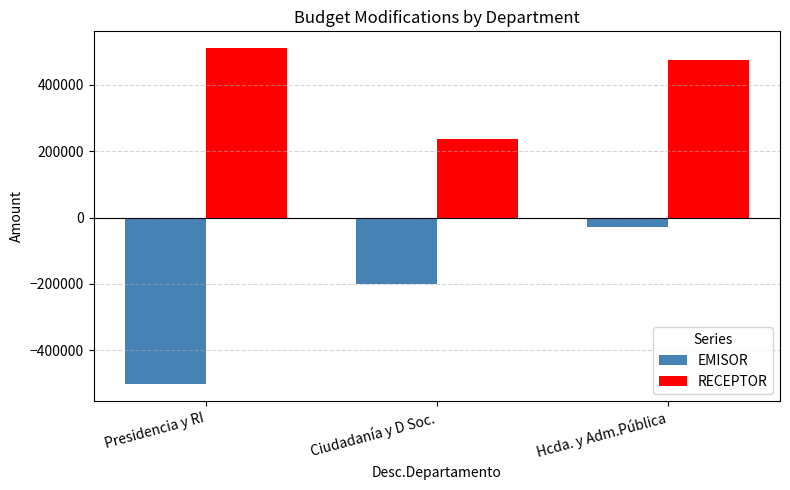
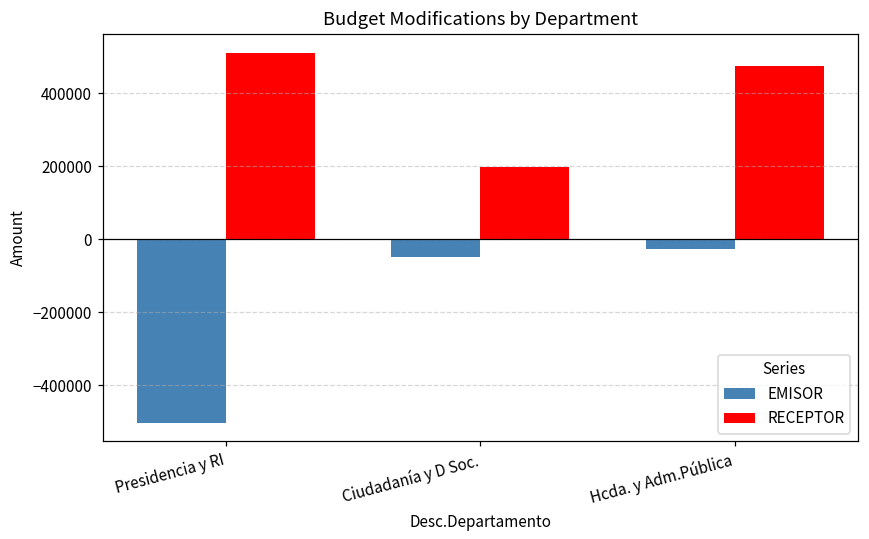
  {
    "EMISOR": {
      "Presidencia y RI": -500000,
-     "Ciudadanía y D Soc.": -200000,
+     "Ciudadanía y D Soc.": -50000,
      "Hcda. y Adm.Pública": -30000
    },
    "RECEPTOR": {
      "Presidencia y RI": 510000,
-     "Ciudadanía y D Soc.": 240000,
+     "Ciudadanía y D Soc.": 200000,
      "Hcda. y Adm.Pública": 470000
    }
  }
